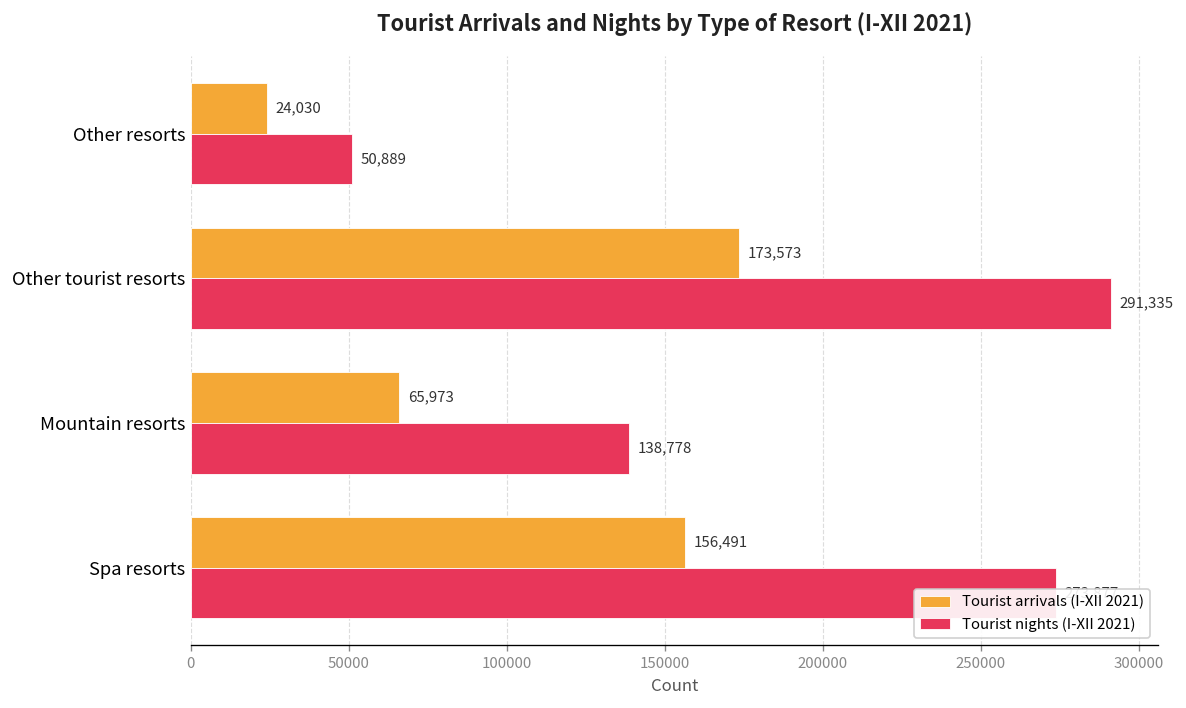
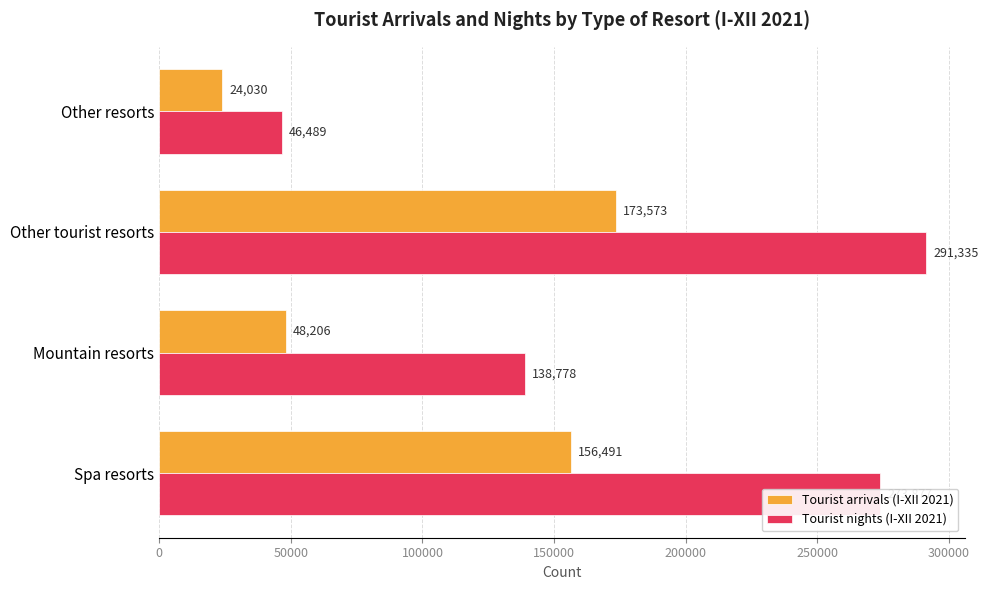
  {
    "Tourist arrivals (I-XII 2021)": {
      "Other resorts": "24,030",
      "Other tourist resorts": "173,573",
-     "Mountain resorts": "65,973",
+     "Mountain resorts": "48,206",
      "Spa resorts": "156,491"
    },
    "Tourist nights (I-XII 2021)": {
-     "Other resorts": "50,889",
+     "Other resorts": "46,489",
      "Other tourist resorts": "291,335",
      "Mountain resorts": "138,778"
    }
  }
